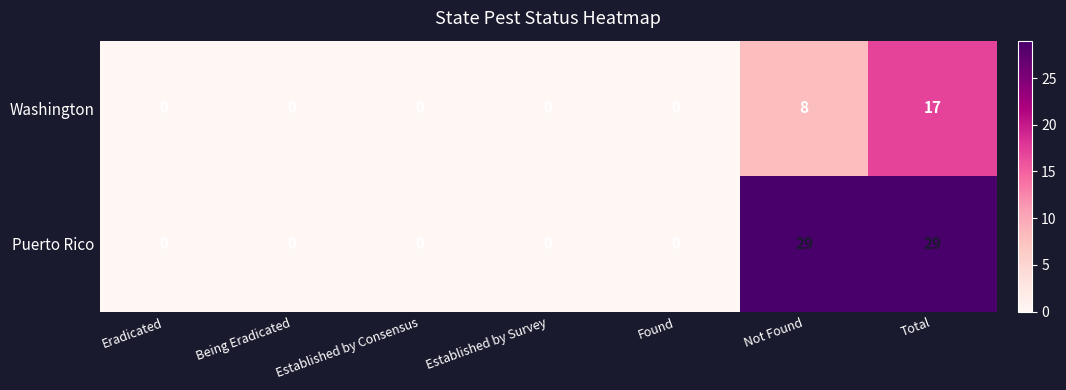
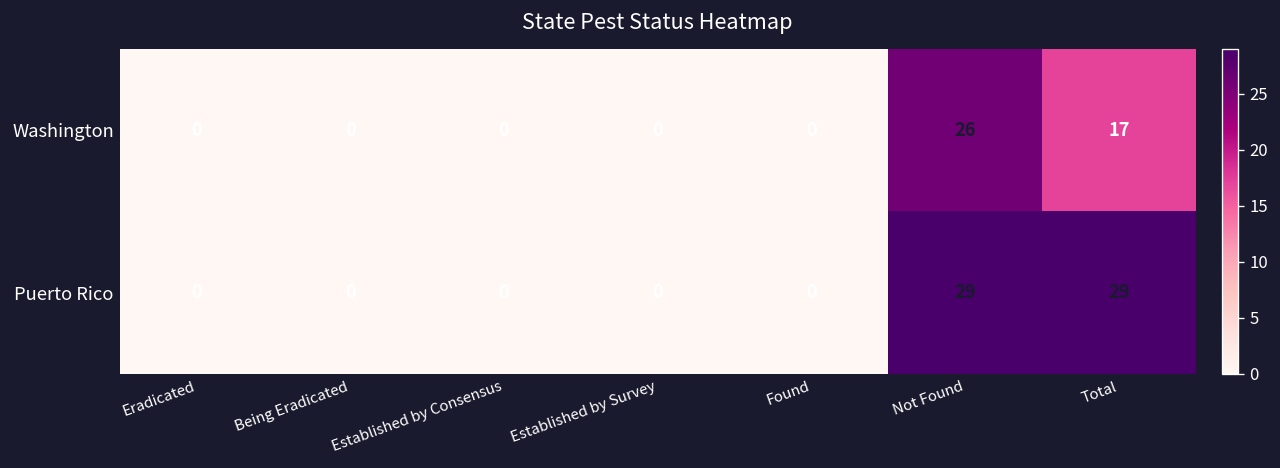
  {
    "Washington": {
-     "Not Found": 8,
+     "Not Found": 26,
      "Total": 17
    },
    "Puerto Rico": {
      "Not Found": 29,
      "Total": 29
    }
  }
